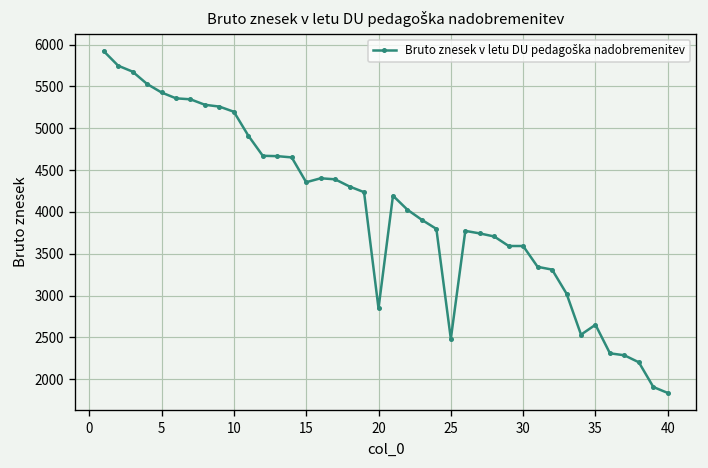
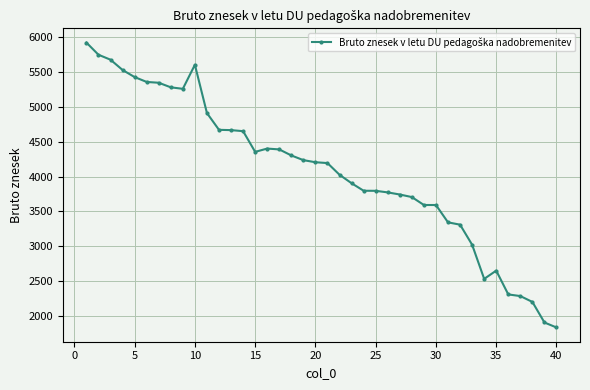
  {
    "5": 5400,
-   "10": 5200,
+   "10": 5600,
    "15": 4400,
-   "20": 2800,
-   "25": 2500,
+   "20": 4200,
+   "25": 3800,
    "30": 3600,
    "35": 2700,
    "40": 1800
  }
